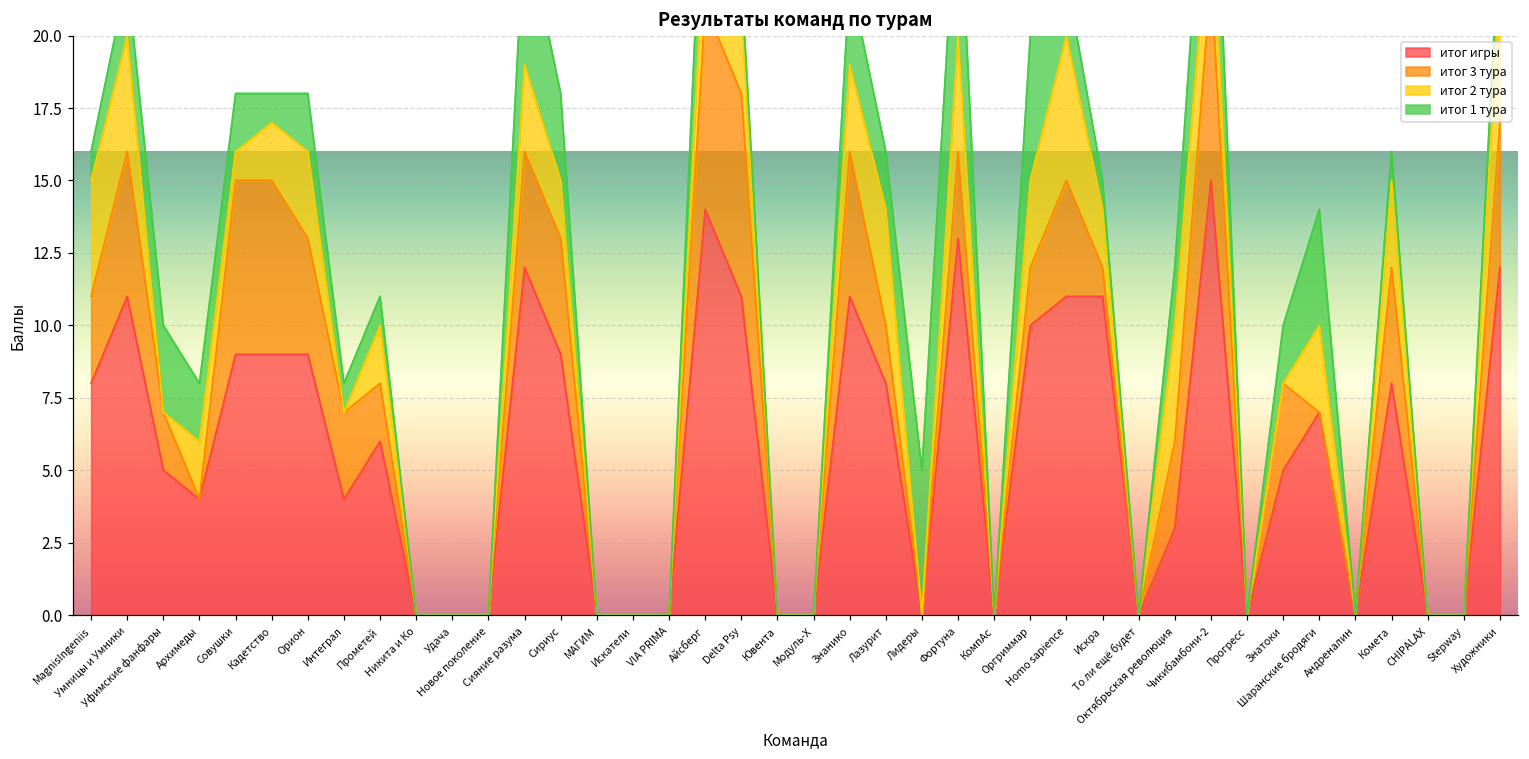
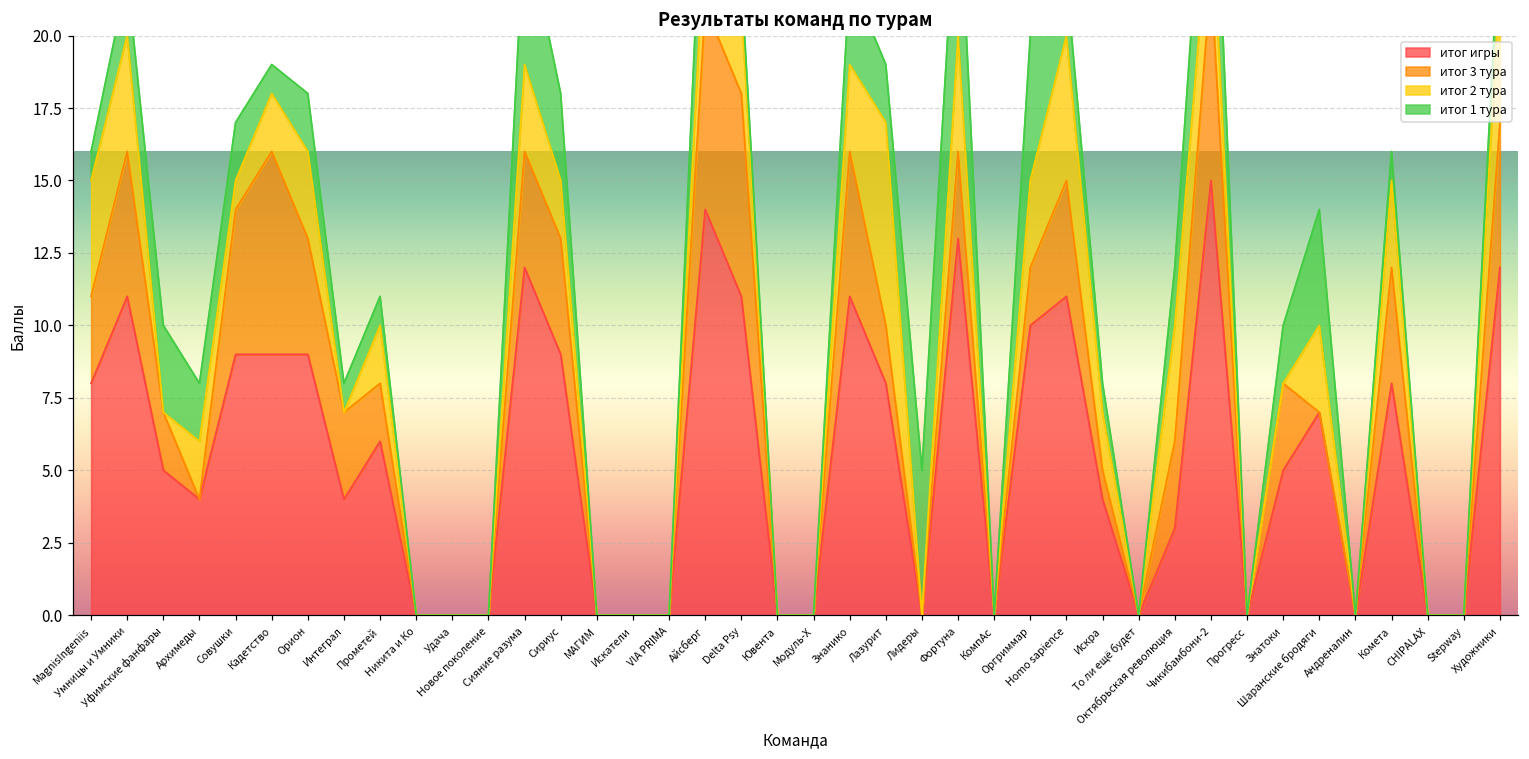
  {
    "итог игры": {
      "MagnisIngeniis": 8,
      "Умницы и Умники": 11,
      "Уфимские фанфары": 5,
      "Совушки": 9,
      "Кадетство": 9,
      "Орион": 9,
      "Интеграл": 4,
      "Прометей": 6,
      "Сияние разума": 12,
      "Сириус": 9,
      "Айсберг": 14,
      "Delta Psy": 11,
      "Знанико": 11,
      "Лазурит": 8,
      "Фортуна": 13,
      "Оргриммар": 10,
      "Homo sapience": 11,
-     "Искра": 11,
+     "Искра": 4,
      "Октябрьская революция": 3,
      "Чикибамбони-2": 15,
      "Знатоки": 5,
      "Комета": 8,
      "Художники": 12
    },
    "итог 3 тура": {
      "MagnisIngeniis": 3,
      "Умницы и Умники": 5,
-     "Совушки": 6,
-     "Кадетство": 6,
+     "Совушки": 5,
+     "Кадетство": 7,
      "Орион": 4,
      "Прометей": 2,
      "Сияние разума": 4,
      "Сириус": 4,
      "Delta Psy": 7,
      "Знанико": 5,
      "Лазурит": 2,
      "Фортуна": 3,
      "Оргриммар": 2,
      "Homo sapience": 4,
      "Искра": 1,
      "Октябрьская революция": 3,
      "Комета": 4,
      "Художники": 5
    },
    "итог 2 тура": {
      "MagnisIngeniis": 4,
      "Умницы и Умники": 4,
      "Архимеды": 2,
      "Совушки": 1,
      "Кадетство": 2,
      "Орион": 3,
      "Прометей": 2,
      "Сияние разума": 3,
      "Сириус": 2,
      "Знанико": 3,
-     "Лазурит": 4,
+     "Лазурит": 7,
      "Фортуна": 4,
      "Оргриммар": 3,
      "Homo sapience": 5,
      "Искра": 2,
      "Октябрьская революция": 4,
      "Шаранские бродяги": 3,
      "Комета": 3
    },
    "итог 1 тура": {
      "MagnisIngeniis": 1,
      "Уфимские фанфары": 3,
      "Архимеды": 2,
      "Совушки": 2,
      "Кадетство": 1,
      "Орион": 2,
      "Интеграл": 1,
      "Прометей": 1,
      "Сириус": 3,
      "Лазурит": 2,
      "Лидеры": 5,
      "Оргриммар": 5,
      "Искра": 1,
      "Октябрьская революция": 2,
      "Знатоки": 2,
      "Шаранские бродяги": 4,
      "Комета": 1
    }
  }
